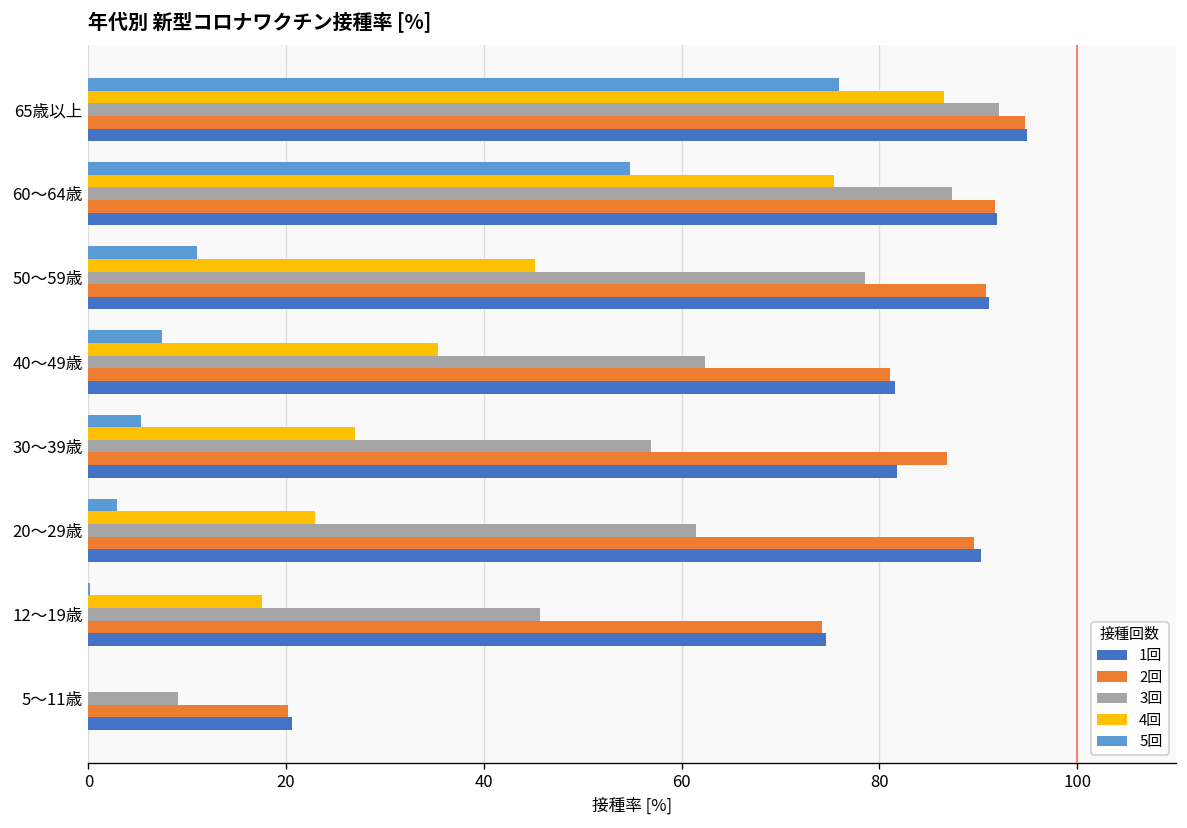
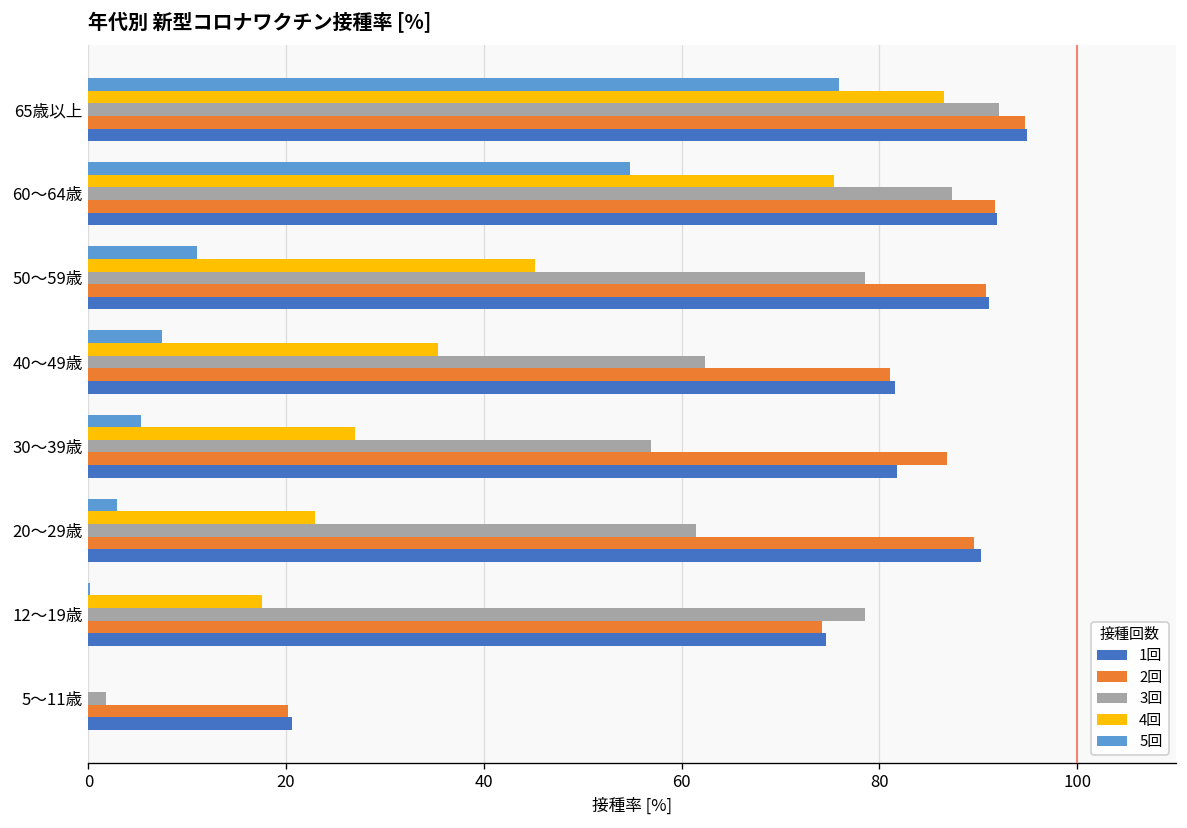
  {
    "2回": {
      "65歳以上": 95,
      "60～64歳": 92,
      "50～59歳": 91,
      "40～49歳": 81,
      "30～39歳": 87,
      "20～29歳": 90,
      "12～19歳": 74,
      "5～11歳": 20
    },
    "3回": {
      "65歳以上": 92,
      "60～64歳": 87,
      "50～59歳": 79,
      "40～49歳": 62,
      "30～39歳": 57,
      "20～29歳": 61,
-     "12～19歳": 46,
-     "5～11歳": 9
+     "12～19歳": 78,
+     "5～11歳": 2
    },
    "4回": {
      "65歳以上": 87,
      "60～64歳": 75,
      "50～59歳": 45,
      "40～49歳": 35,
      "30～39歳": 27,
      "20～29歳": 23,
      "12～19歳": 18,
      "5～11歳": 0
    }
  }
